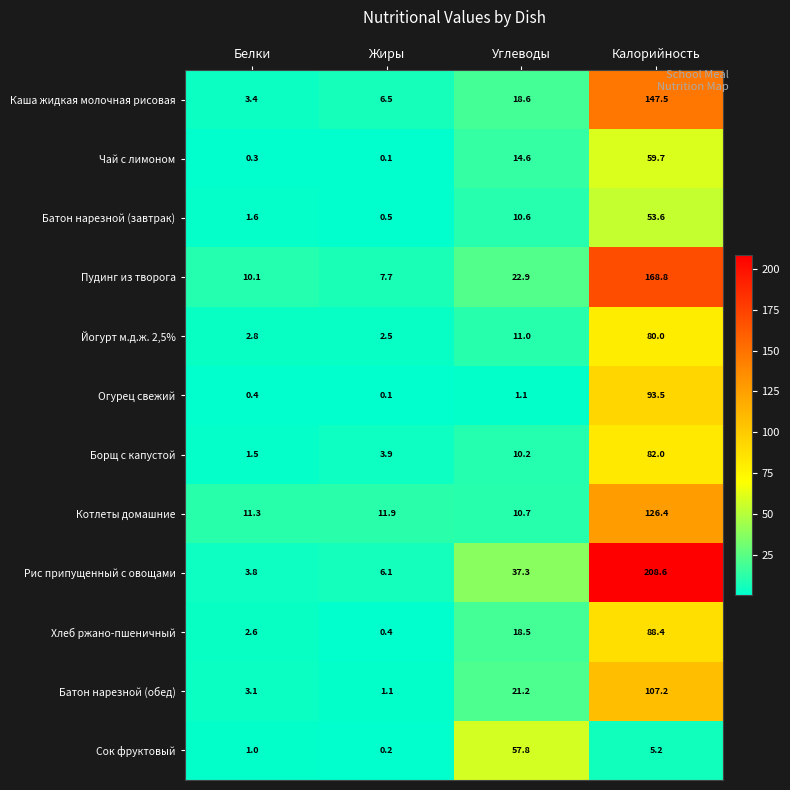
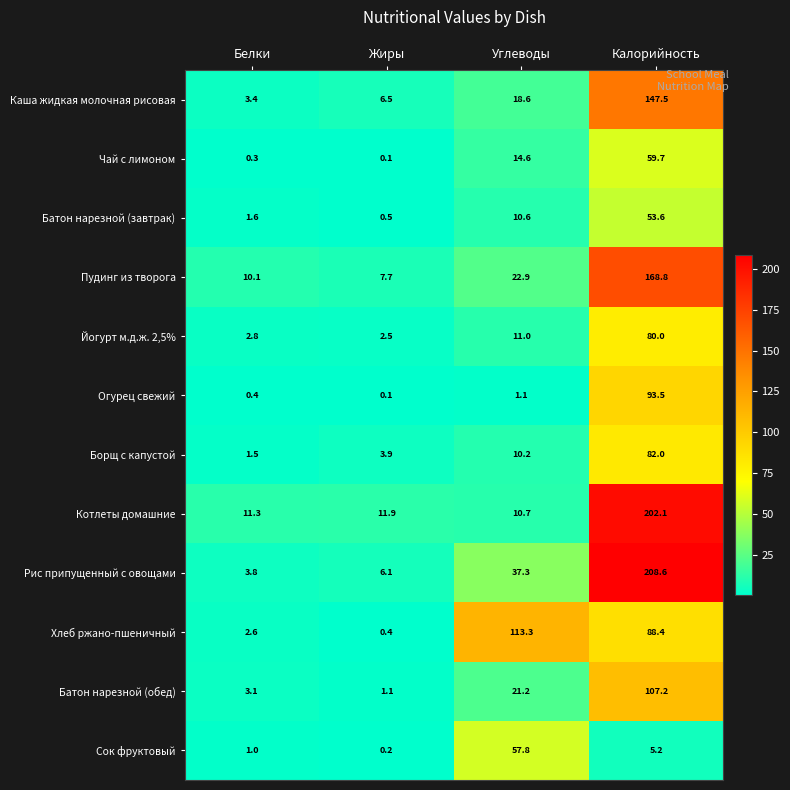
  {
    "Каша жидкая молочная рисовая": {
      "Белки": 3.4,
      "Жиры": 6.5,
      "Углеводы": 18.6
    },
    "Чай с лимоном": {
      "Белки": 0.3,
      "Жиры": 0.1,
      "Углеводы": 14.6,
      "Калорийность": 59.7
    },
    "Батон нарезной (завтрак)": {
      "Белки": 1.6,
      "Жиры": 0.5,
      "Углеводы": 10.6,
      "Калорийность": 53.6
    },
    "Пудинг из творога": {
      "Белки": 10.1,
      "Жиры": 7.7,
      "Углеводы": 22.9,
      "Калорийность": 168.8
    },
    "Йогурт м.д.ж. 2,5%": {
      "Белки": 2.8,
      "Жиры": 2.5,
      "Углеводы": 11.0,
      "Калорийность": 80.0
    },
    "Огурец свежий": {
      "Белки": 0.4,
      "Жиры": 0.1,
      "Углеводы": 1.1,
      "Калорийность": 93.5
    },
    "Борщ с капустой": {
      "Белки": 1.5,
      "Жиры": 3.9,
      "Углеводы": 10.2,
      "Калорийность": 82.0
    },
    "Котлеты домашние": {
      "Белки": 11.3,
      "Жиры": 11.9,
      "Углеводы": 10.7,
-     "Калорийность": 126.4
+     "Калорийность": 202.1
    },
    "Рис припущенный с овощами": {
      "Белки": 3.8,
      "Жиры": 6.1,
      "Углеводы": 37.3,
      "Калорийность": 208.6
    },
    "Хлеб ржано-пшеничный": {
      "Белки": 2.6,
      "Жиры": 0.4,
-     "Углеводы": 18.5,
+     "Углеводы": 113.3,
      "Калорийность": 88.4
    },
    "Батон нарезной (обед)": {
      "Белки": 3.1,
      "Жиры": 1.1,
      "Углеводы": 21.2,
      "Калорийность": 107.2
    },
    "Сок фруктовый": {
      "Белки": 1.0,
      "Жиры": 0.2,
      "Углеводы": 57.8,
      "Калорийность": 5.2
    }
  }
